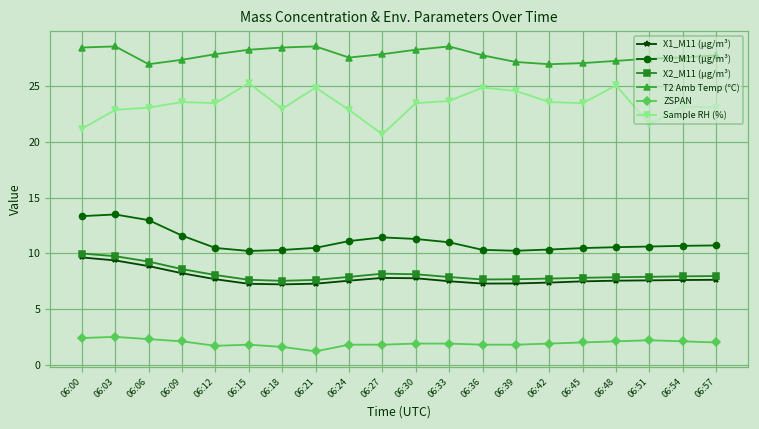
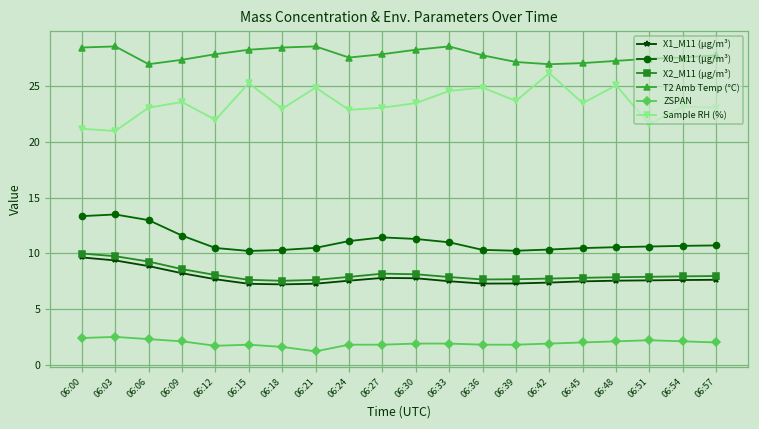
  {
    "Sample RH (%)": {
      "06:00": 21.2,
-     "06:03": 22.9,
+     "06:03": 21.0,
      "06:06": 23.1,
      "06:09": 23.6,
-     "06:12": 23.5,
+     "06:12": 22.0,
      "06:15": 25.3,
      "06:18": 23.0,
      "06:21": 24.9,
      "06:24": 22.9,
-     "06:27": 20.7,
+     "06:27": 23.1,
      "06:30": 23.5,
-     "06:33": 23.7,
+     "06:33": 24.6,
      "06:36": 24.9,
-     "06:39": 24.6,
-     "06:42": 23.6,
+     "06:39": 23.7,
+     "06:42": 26.2,
      "06:45": 23.5,
      "06:48": 25.1
    }
  }
